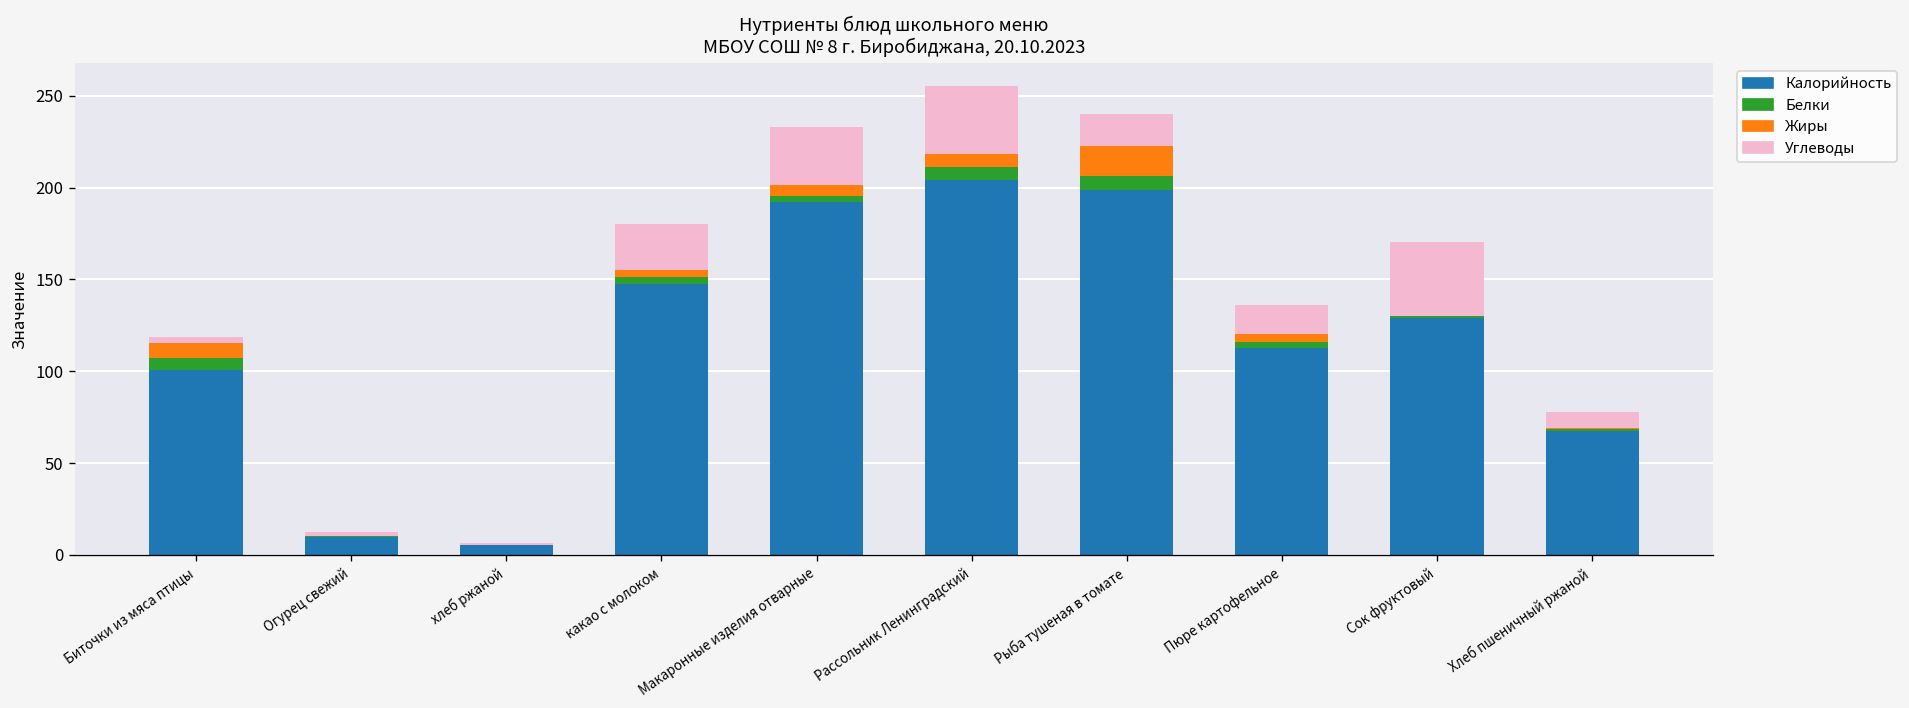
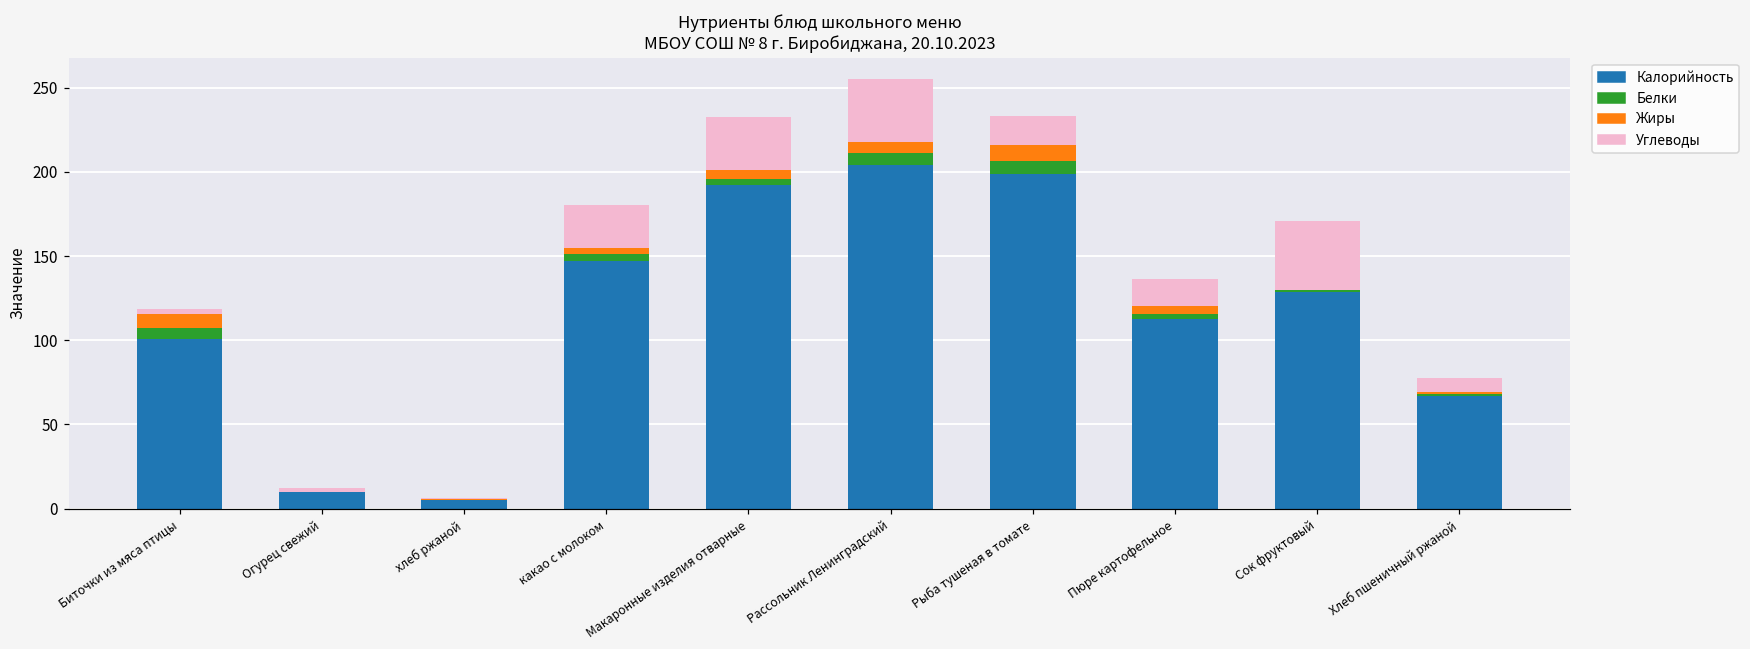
  {
    "Калорийность": {
      "Биточки из мяса птицы": 101,
      "Огурец свежий": 10,
      "хлеб ржаной": 5,
      "какао с молоком": 147,
      "Макаронные изделия отварные": 192,
      "Рассольник Ленинградский": 204,
      "Рыба тушеная в томате": 199,
      "Пюре картофельное": 113,
      "Сок фруктовый": 129,
      "Хлеб пшеничный ржаной": 67
    },
    "Белки": {
      "Биточки из мяса птицы": 6,
      "какао с молоком": 4,
      "Макаронные изделия отварные": 3,
      "Рассольник Ленинградский": 7,
      "Рыба тушеная в томате": 8,
      "Пюре картофельное": 3
    },
    "Жиры": {
      "Биточки из мяса птицы": 8,
      "какао с молоком": 4,
      "Макаронные изделия отварные": 6,
      "Рассольник Ленинградский": 7,
-     "Рыба тушеная в томате": 16,
+     "Рыба тушеная в томате": 10,
      "Пюре картофельное": 5,
      "Сок фруктовый": 0
    },
    "Углеводы": {
      "Биточки из мяса птицы": 3,
      "Огурец свежий": 2,
      "какао с молоком": 25,
      "Макаронные изделия отварные": 32,
      "Рассольник Ленинградский": 37,
      "Рыба тушеная в томате": 17,
      "Пюре картофельное": 16,
      "Сок фруктовый": 41,
      "Хлеб пшеничный ржаной": 9
    }
  }
